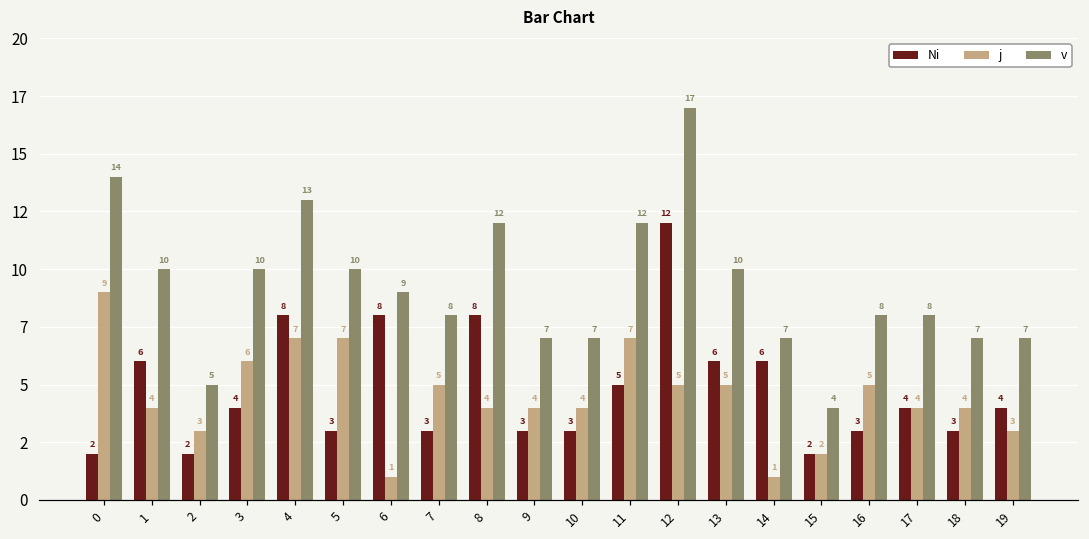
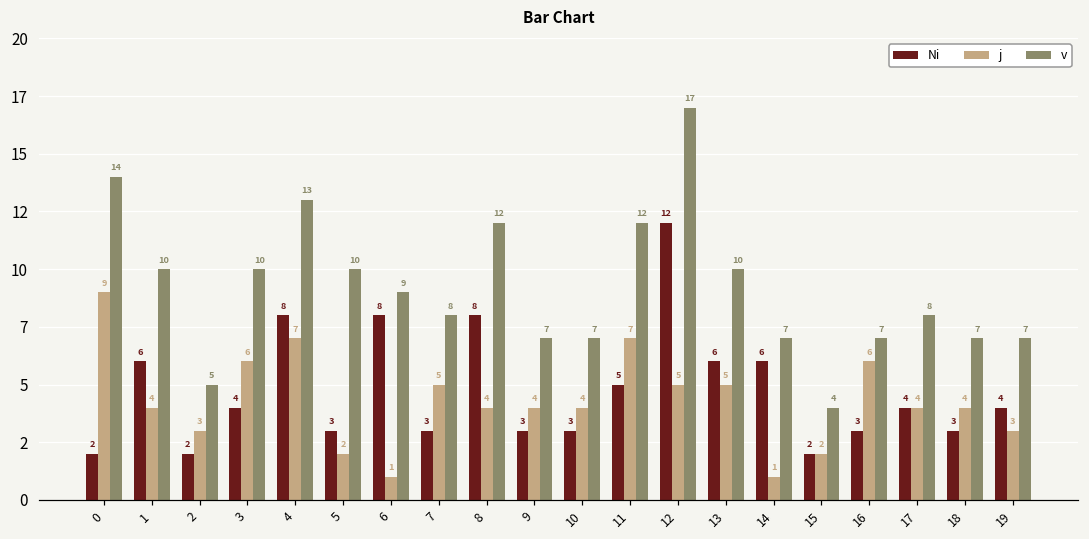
  {
    "Ni": {
      "0": 2,
      "1": 6,
      "2": 2,
      "3": 4,
      "4": 8,
      "5": 3,
      "6": 8,
      "7": 3,
      "8": 8,
      "9": 3,
      "10": 3,
      "11": 5,
      "12": 12,
      "13": 6,
      "14": 6,
      "15": 2,
      "16": 3,
      "17": 4,
      "18": 3,
      "19": 4
    },
    "j": {
      "0": 9,
      "1": 4,
      "2": 3,
      "3": 6,
      "4": 7,
-     "5": 7,
+     "5": 2,
      "6": 1,
      "7": 5,
      "8": 4,
      "9": 4,
      "10": 4,
      "11": 7,
      "12": 5,
      "13": 5,
      "14": 1,
      "15": 2,
-     "16": 5,
+     "16": 6,
      "17": 4,
      "18": 4,
      "19": 3
    },
    "v": {
      "0": 14,
      "1": 10,
      "2": 5,
      "3": 10,
      "4": 13,
      "5": 10,
      "6": 9,
      "7": 8,
      "8": 12,
      "9": 7,
      "10": 7,
      "11": 12,
      "12": 17,
      "13": 10,
      "14": 7,
      "15": 4,
-     "16": 8,
+     "16": 7,
      "17": 8,
      "18": 7,
      "19": 7
    }
  }
